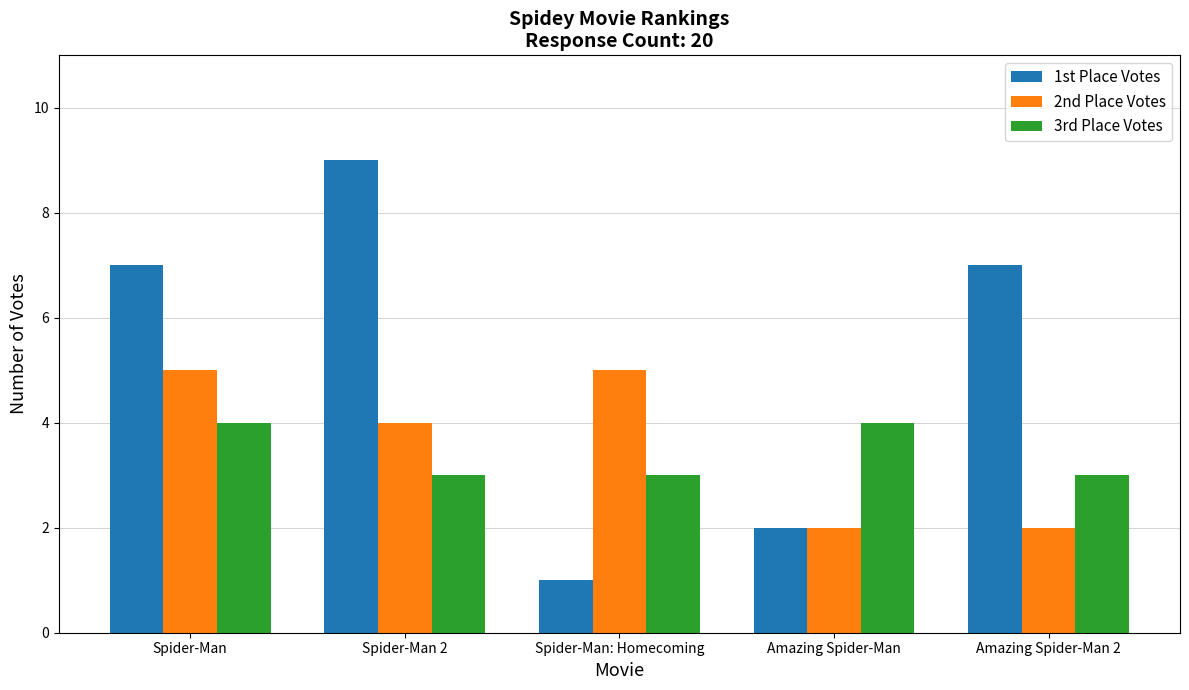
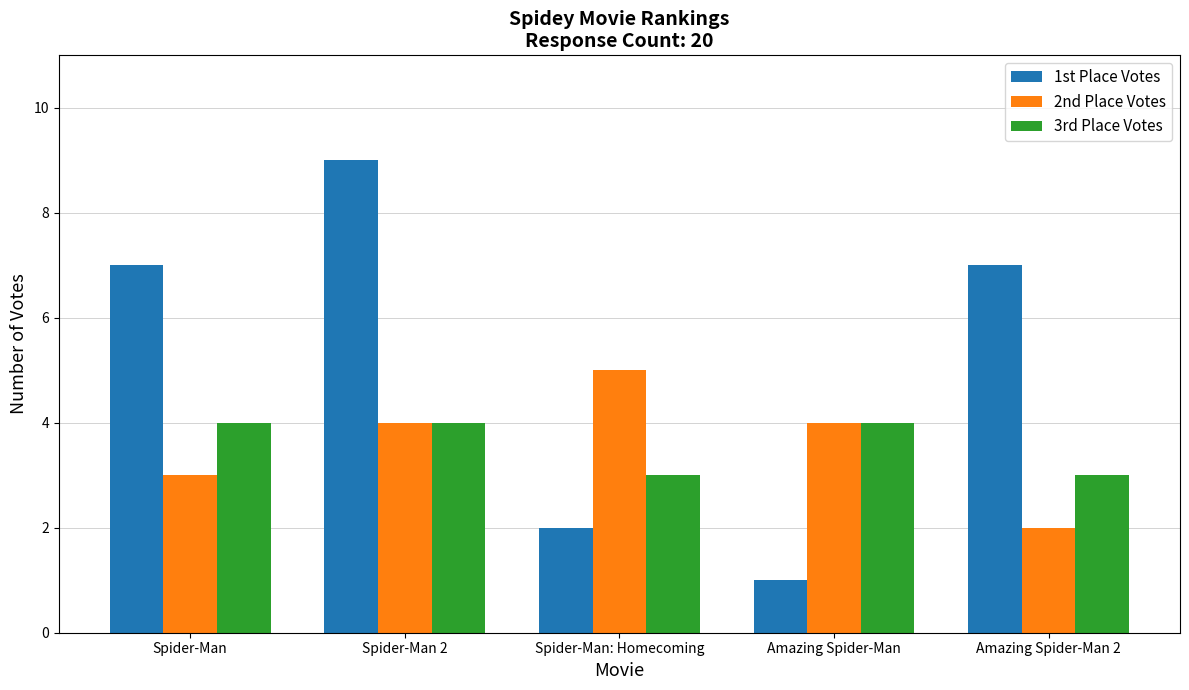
  {
    "1st Place Votes": {
      "Spider-Man": 7,
      "Spider-Man 2": 9,
-     "Spider-Man: Homecoming": 1,
-     "Amazing Spider-Man": 2,
+     "Spider-Man: Homecoming": 2,
+     "Amazing Spider-Man": 1,
      "Amazing Spider-Man 2": 7
    },
    "2nd Place Votes": {
-     "Spider-Man": 5,
+     "Spider-Man": 3,
      "Spider-Man 2": 4,
      "Spider-Man: Homecoming": 5,
-     "Amazing Spider-Man": 2,
+     "Amazing Spider-Man": 4,
      "Amazing Spider-Man 2": 2
    },
    "3rd Place Votes": {
      "Spider-Man": 4,
-     "Spider-Man 2": 3,
+     "Spider-Man 2": 4,
      "Spider-Man: Homecoming": 3,
      "Amazing Spider-Man": 4,
      "Amazing Spider-Man 2": 3
    }
  }
